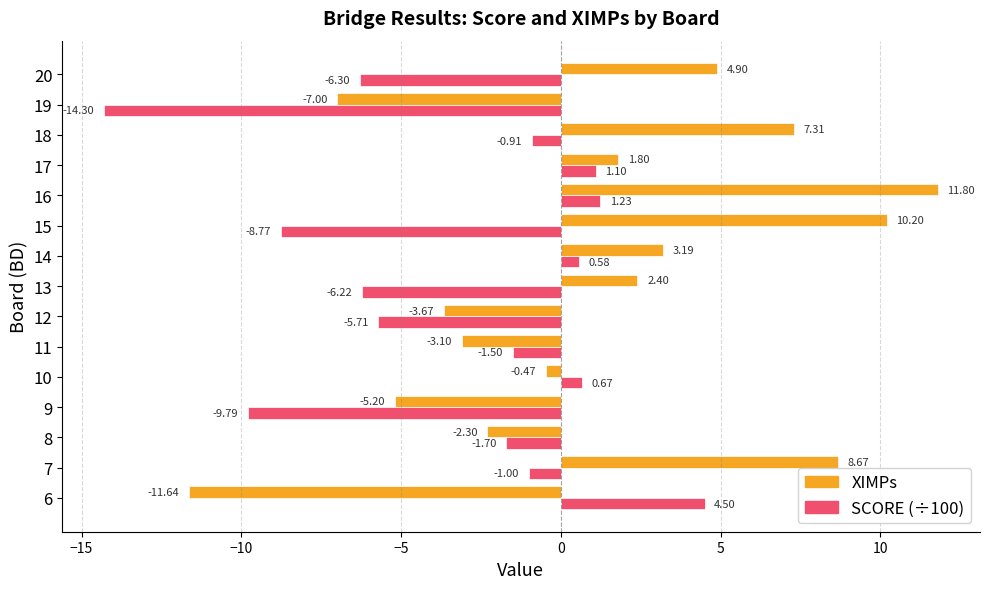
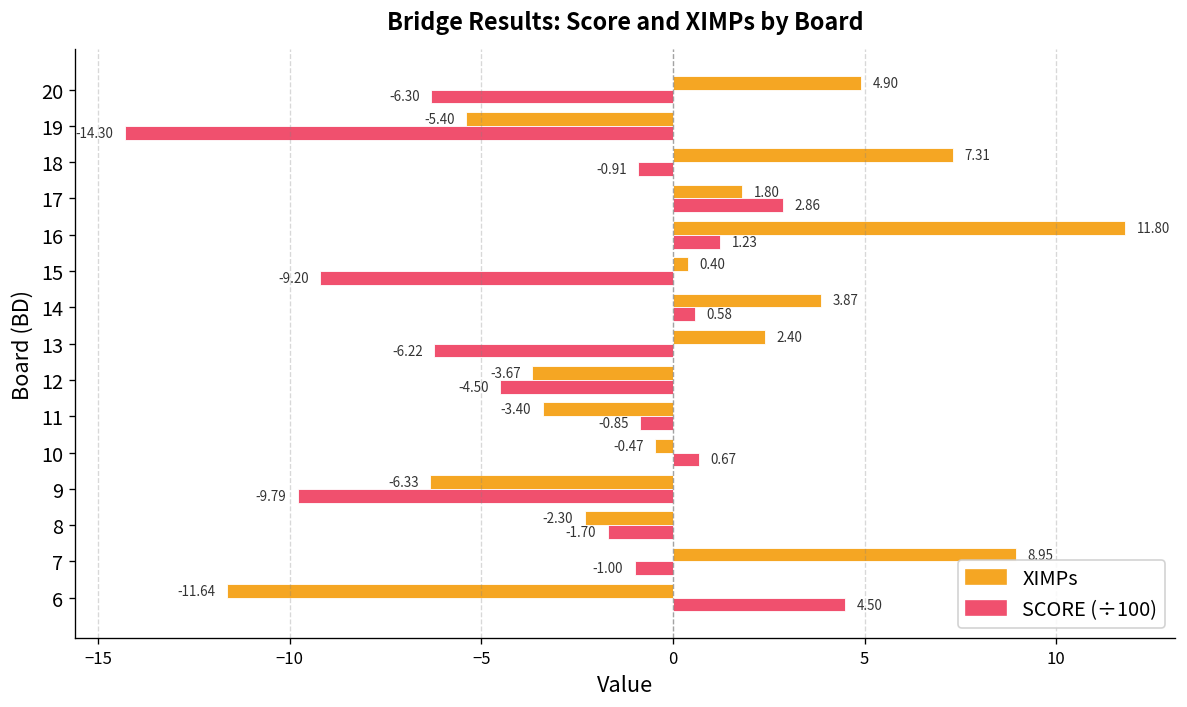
  {
    "XIMPs": {
      "20": 4.90,
-     "19": -7.00,
+     "19": -5.40,
      "18": 7.31,
      "17": 1.80,
      "16": 11.80,
-     "15": 10.20,
-     "14": 3.19,
+     "15": 0.40,
+     "14": 3.87,
      "13": 2.40,
      "12": -3.67,
-     "11": -3.10,
+     "11": -3.40,
      "10": -0.47,
-     "9": -5.20,
+     "9": -6.33,
      "8": -2.30,
-     "7": 8.67,
+     "7": 8.95,
      "6": -11.64
    },
    "SCORE (÷100)": {
      "20": -6.30,
      "19": -14.30,
      "18": -0.91,
-     "17": 1.10,
+     "17": 2.86,
      "16": 1.23,
-     "15": -8.77,
+     "15": -9.20,
      "14": 0.58,
      "13": -6.22,
-     "12": -5.71,
-     "11": -1.50,
+     "12": -4.50,
+     "11": -0.85,
      "10": 0.67,
      "9": -9.79,
      "8": -1.70,
      "7": -1.00,
      "6": 4.50
    }
  }
